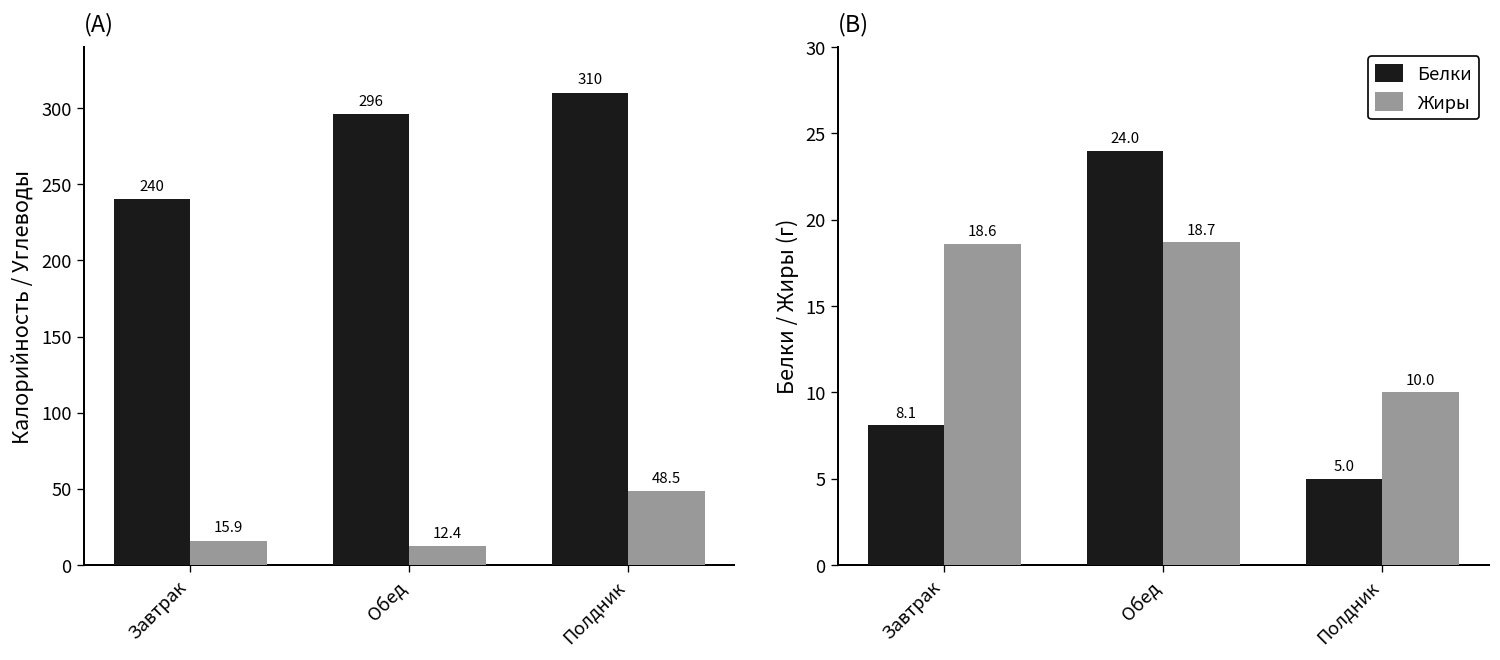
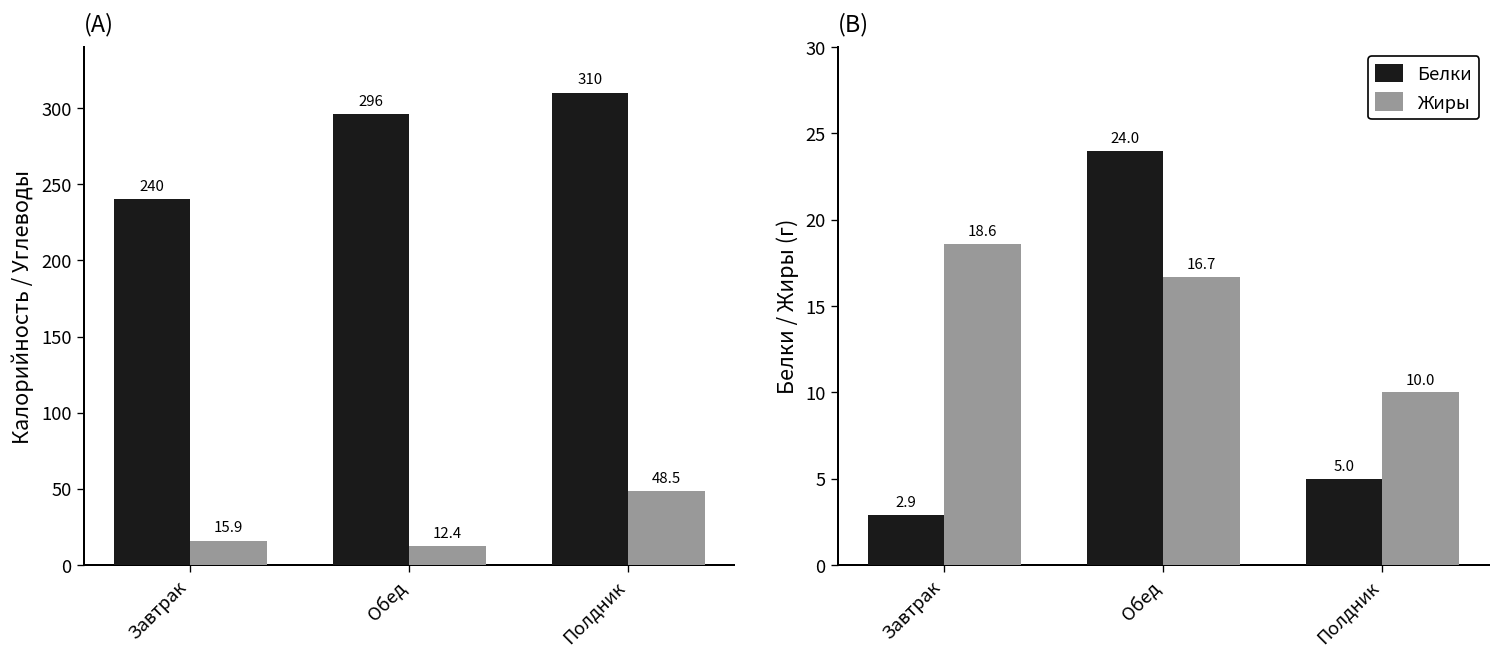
  {
    "(B)": {
      "Белки": {
-       "Завтрак": 8.1,
+       "Завтрак": 2.9,
        "Обед": 24.0,
        "Полдник": 5.0
      },
      "Жиры": {
        "Завтрак": 18.6,
-       "Обед": 18.7,
+       "Обед": 16.7,
        "Полдник": 10.0
      }
    }
  }
